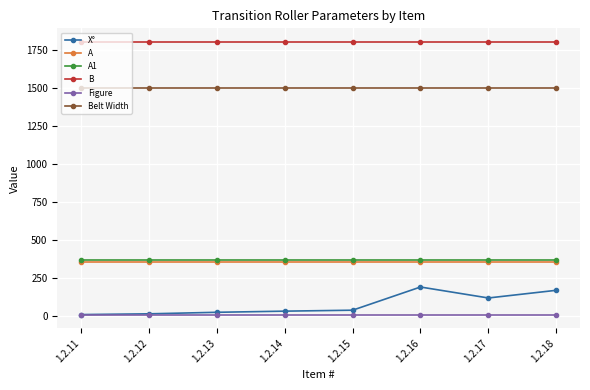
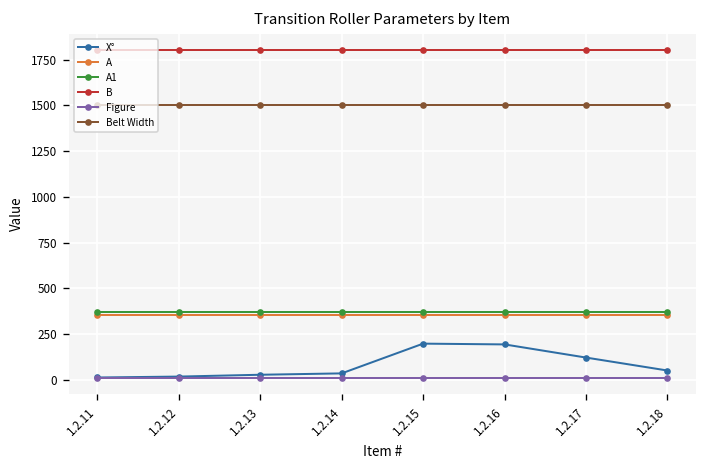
  {
    "X°": {
      "1.2.14": 40,
-     "1.2.15": 40,
+     "1.2.15": 200,
      "1.2.16": 190,
      "1.2.17": 120,
-     "1.2.18": 170
+     "1.2.18": 50
    },
    "B": {
      "1.2.12": 1800,
      "1.2.13": 1800,
      "1.2.14": 1800,
      "1.2.15": 1800,
      "1.2.16": 1800,
      "1.2.17": 1800,
      "1.2.18": 1800
    },
    "Figure": {
      "1.2.14": 10,
      "1.2.15": 10,
      "1.2.16": 10,
      "1.2.17": 10,
      "1.2.18": 10
    },
    "Belt Width": {
      "1.2.12": 1500,
      "1.2.13": 1500,
      "1.2.14": 1500,
      "1.2.15": 1500,
      "1.2.16": 1500,
      "1.2.17": 1500,
      "1.2.18": 1500
    }
  }
